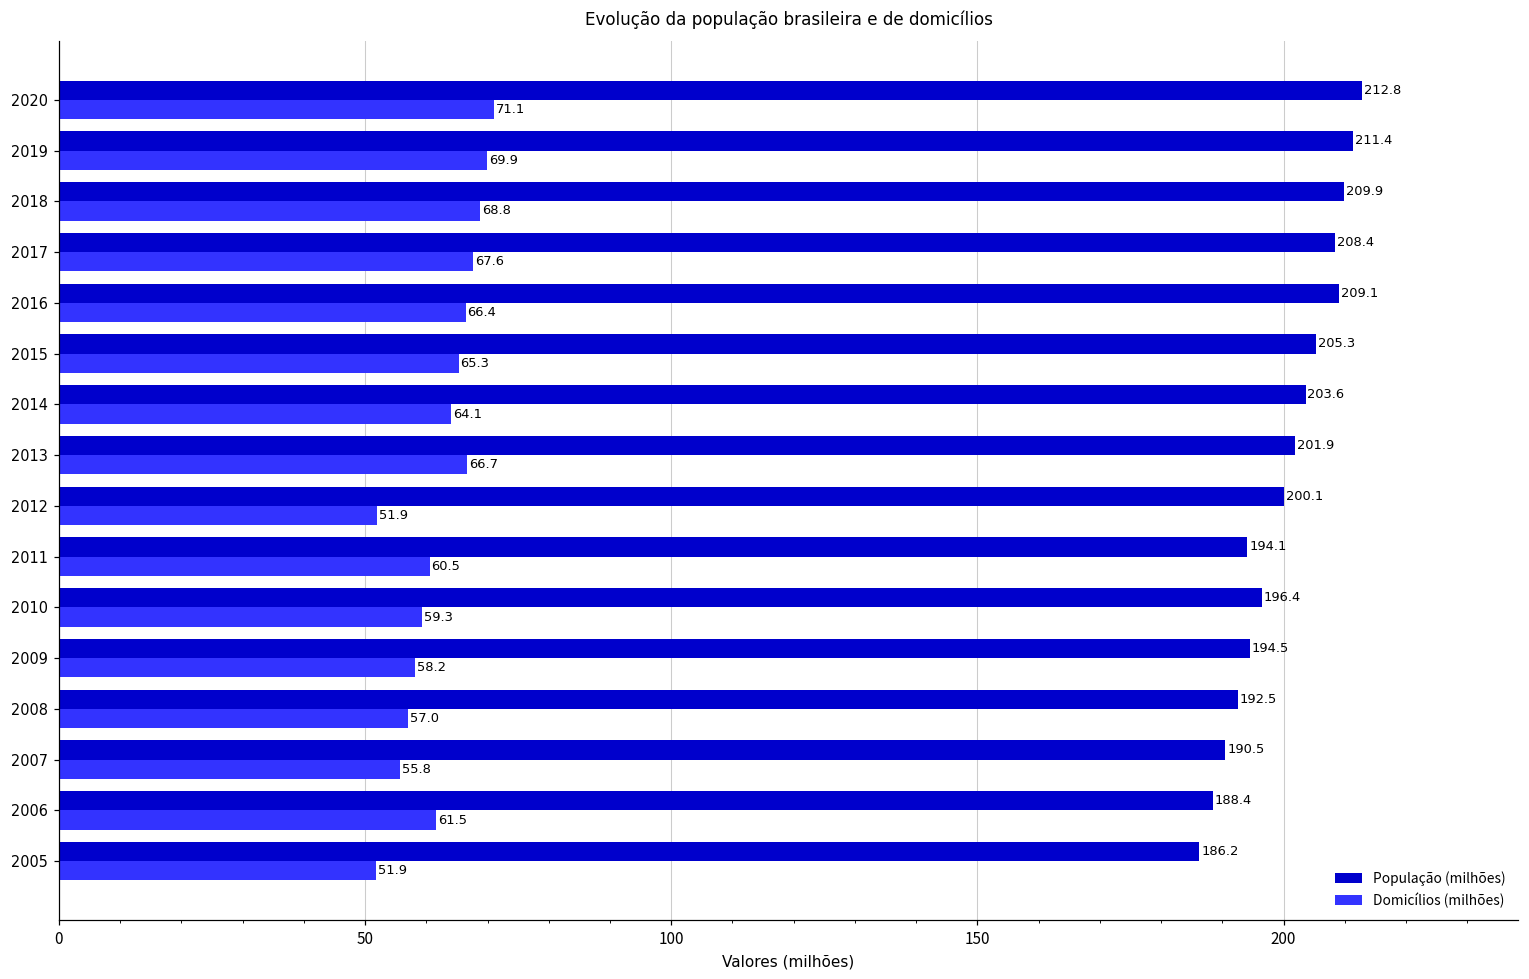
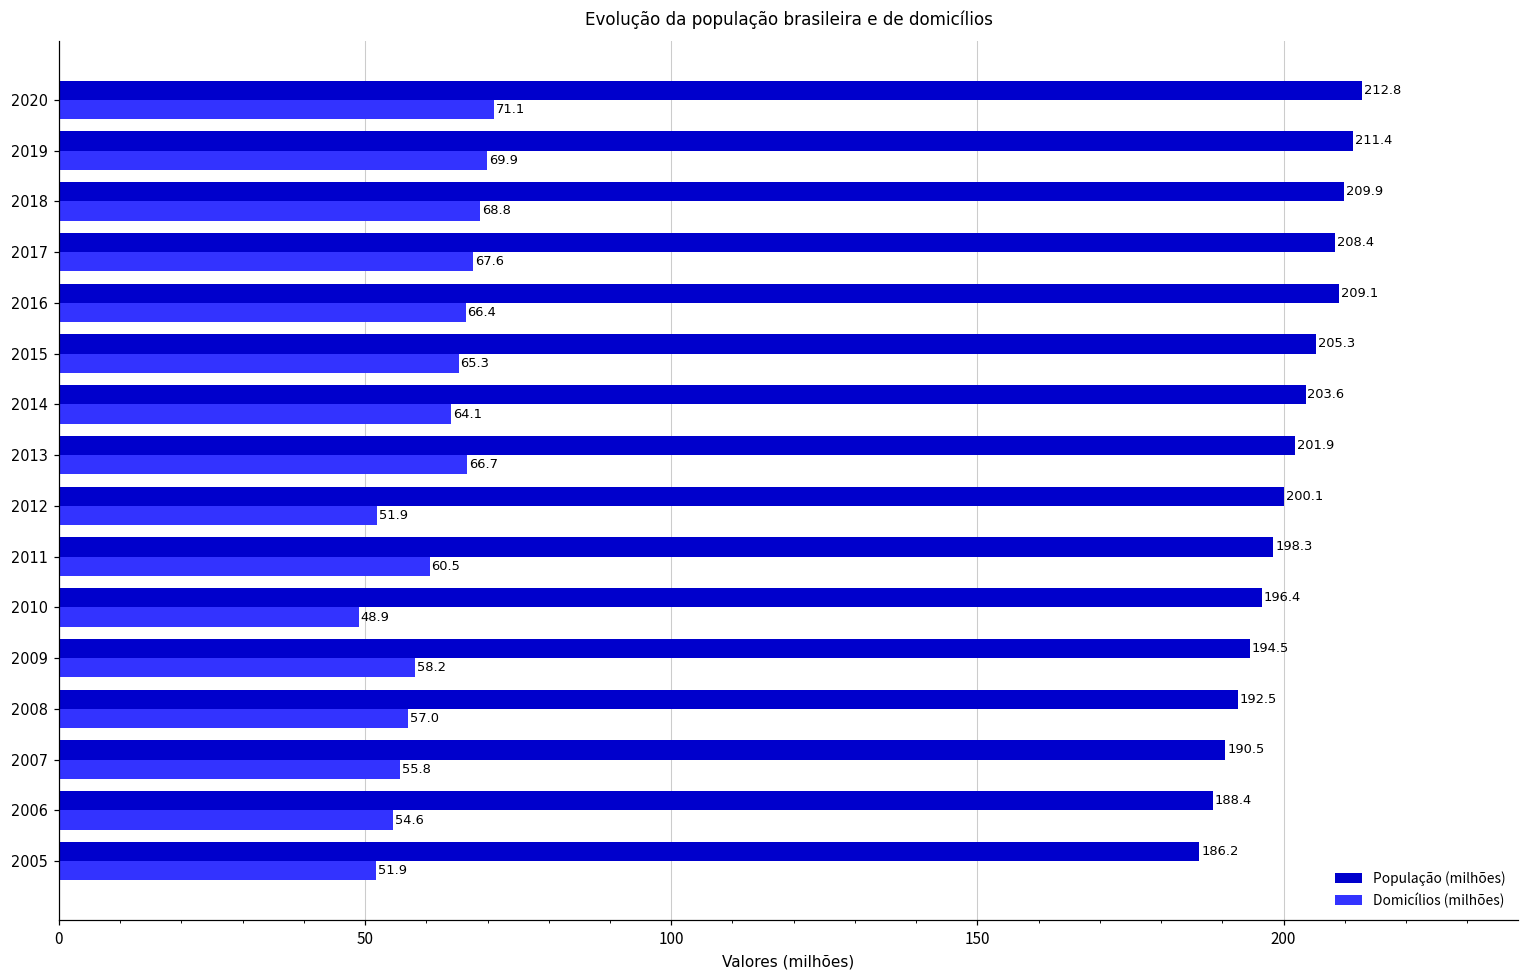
  {
    "População (milhões)": {
      "2020": 212.8,
      "2019": 211.4,
      "2018": 209.9,
      "2017": 208.4,
      "2016": 209.1,
      "2015": 205.3,
      "2014": 203.6,
      "2013": 201.9,
      "2012": 200.1,
-     "2011": 194.1,
+     "2011": 198.3,
      "2010": 196.4,
      "2009": 194.5,
      "2008": 192.5,
      "2007": 190.5,
      "2006": 188.4,
      "2005": 186.2
    },
    "Domicílios (milhões)": {
      "2020": 71.1,
      "2019": 69.9,
      "2018": 68.8,
      "2017": 67.6,
      "2016": 66.4,
      "2015": 65.3,
      "2014": 64.1,
      "2013": 66.7,
      "2012": 51.9,
      "2011": 60.5,
-     "2010": 59.3,
+     "2010": 48.9,
      "2009": 58.2,
      "2008": 57.0,
      "2007": 55.8,
-     "2006": 61.5,
+     "2006": 54.6,
      "2005": 51.9
    }
  }
